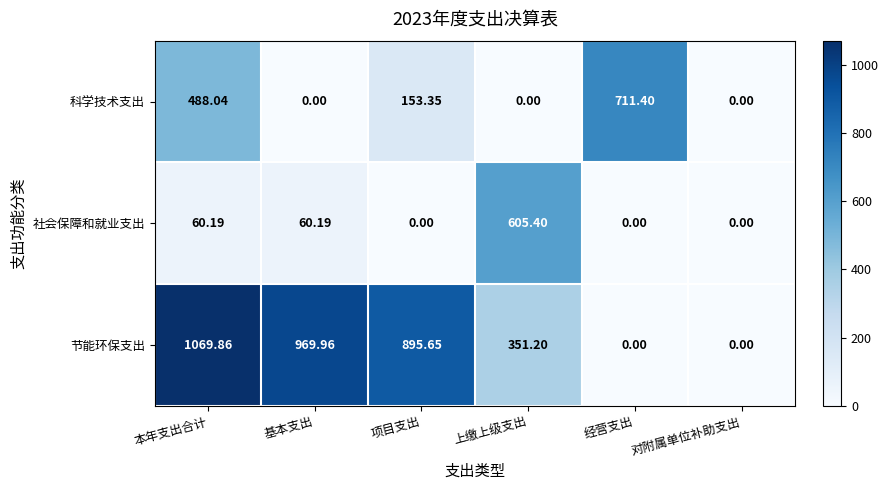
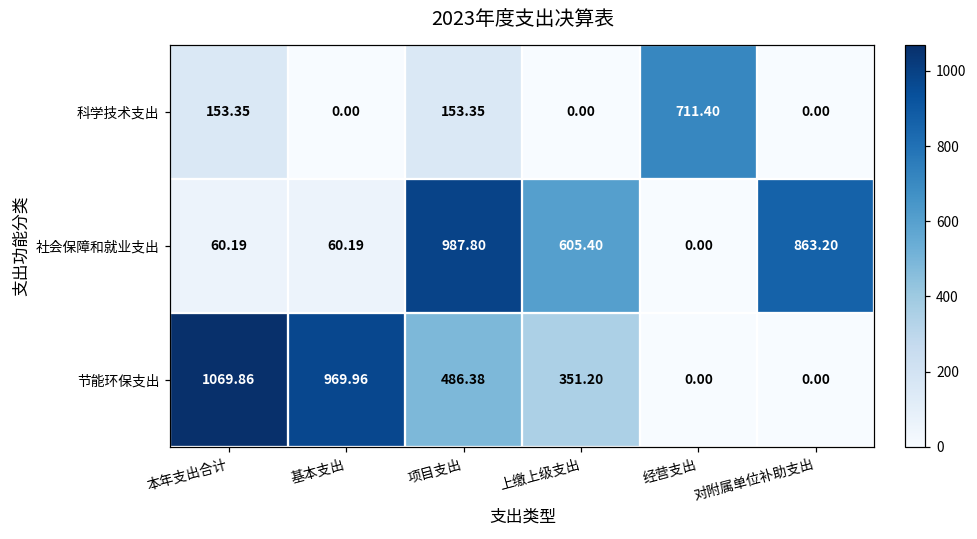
  {
    "科学技术支出": {
-     "本年支出合计": 488.04,
+     "本年支出合计": 153.35,
      "基本支出": 0.00,
      "项目支出": 153.35,
      "上缴上级支出": 0.00,
      "经营支出": 711.40,
      "对附属单位补助支出": 0.00
    },
    "社会保障和就业支出": {
      "本年支出合计": 60.19,
      "基本支出": 60.19,
-     "项目支出": 0.00,
+     "项目支出": 987.80,
      "上缴上级支出": 605.40,
      "经营支出": 0.00,
-     "对附属单位补助支出": 0.00
+     "对附属单位补助支出": 863.20
    },
    "节能环保支出": {
      "本年支出合计": 1069.86,
      "基本支出": 969.96,
-     "项目支出": 895.65,
+     "项目支出": 486.38,
      "上缴上级支出": 351.20,
      "经营支出": 0.00,
      "对附属单位补助支出": 0.00
    }
  }
